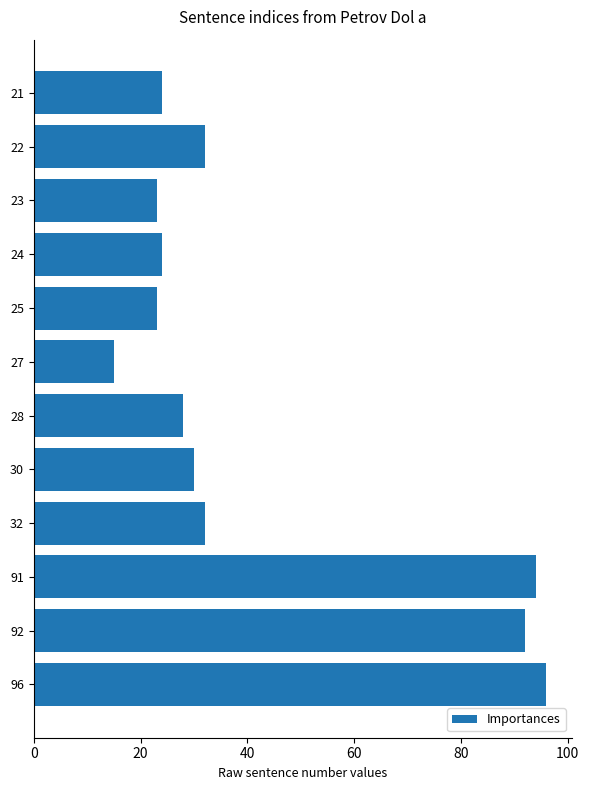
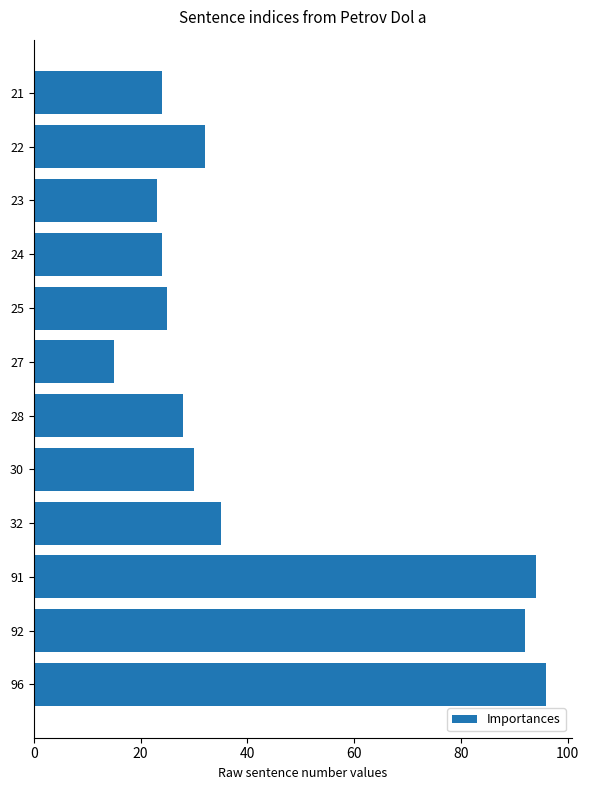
  {
    "21": 24,
    "22": 32,
    "23": 23,
    "24": 24,
-   "25": 23,
+   "25": 25,
    "27": 15,
    "28": 28,
    "30": 30,
-   "32": 32,
+   "32": 35,
    "91": 94,
    "92": 92,
    "96": 96
  }
